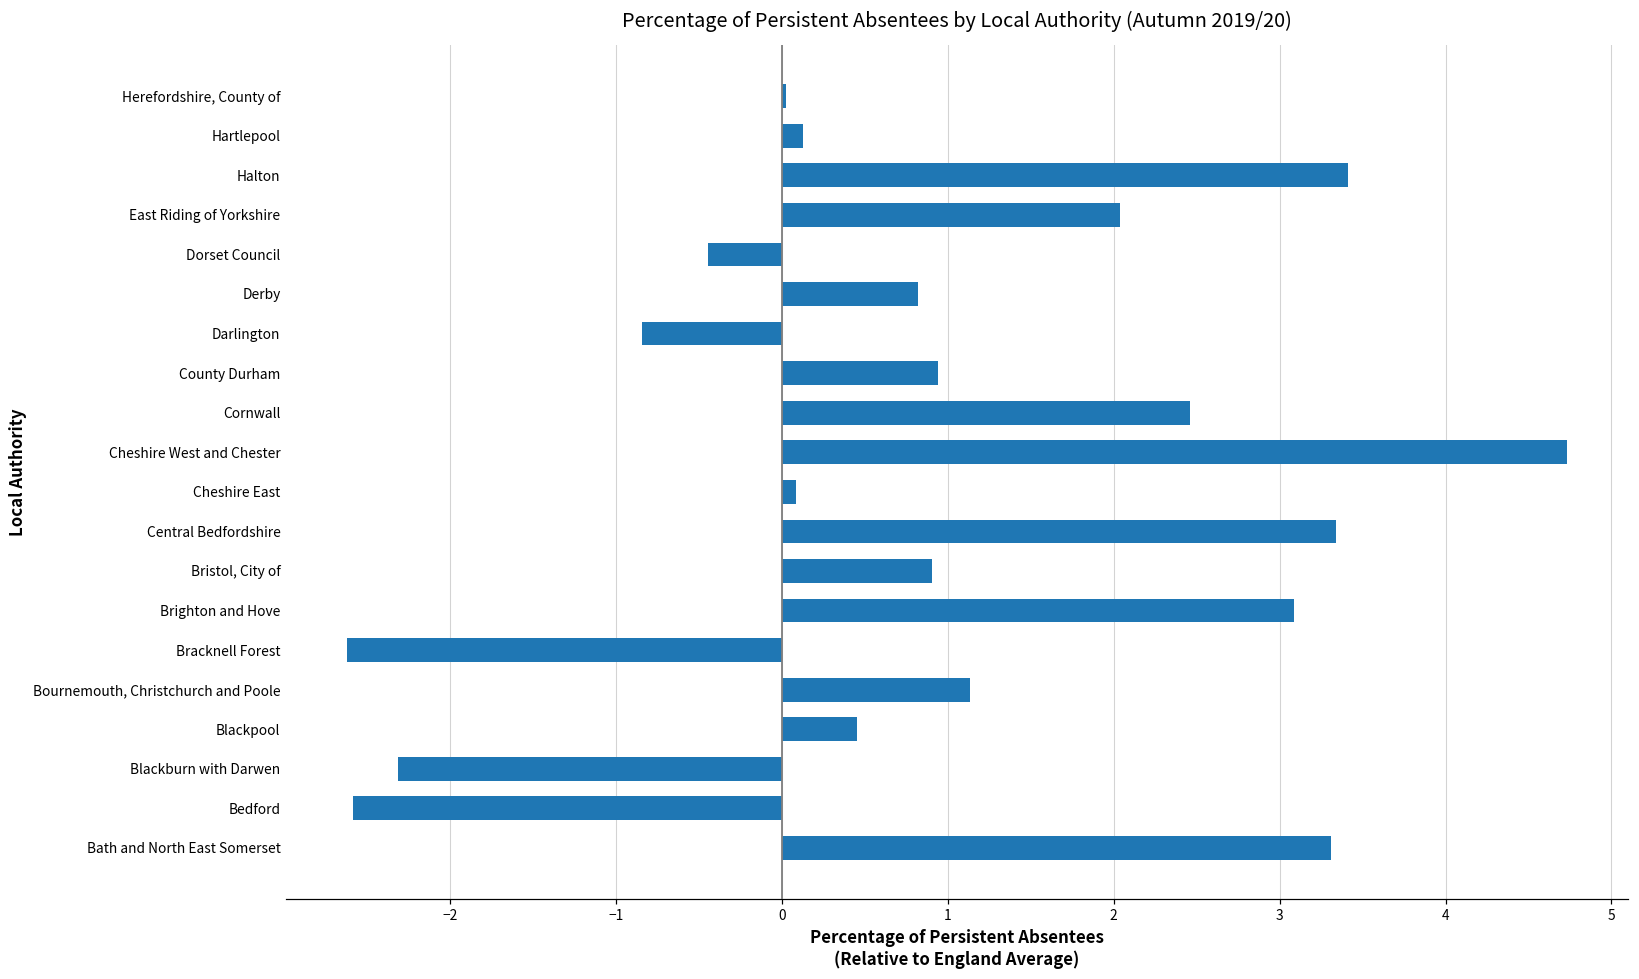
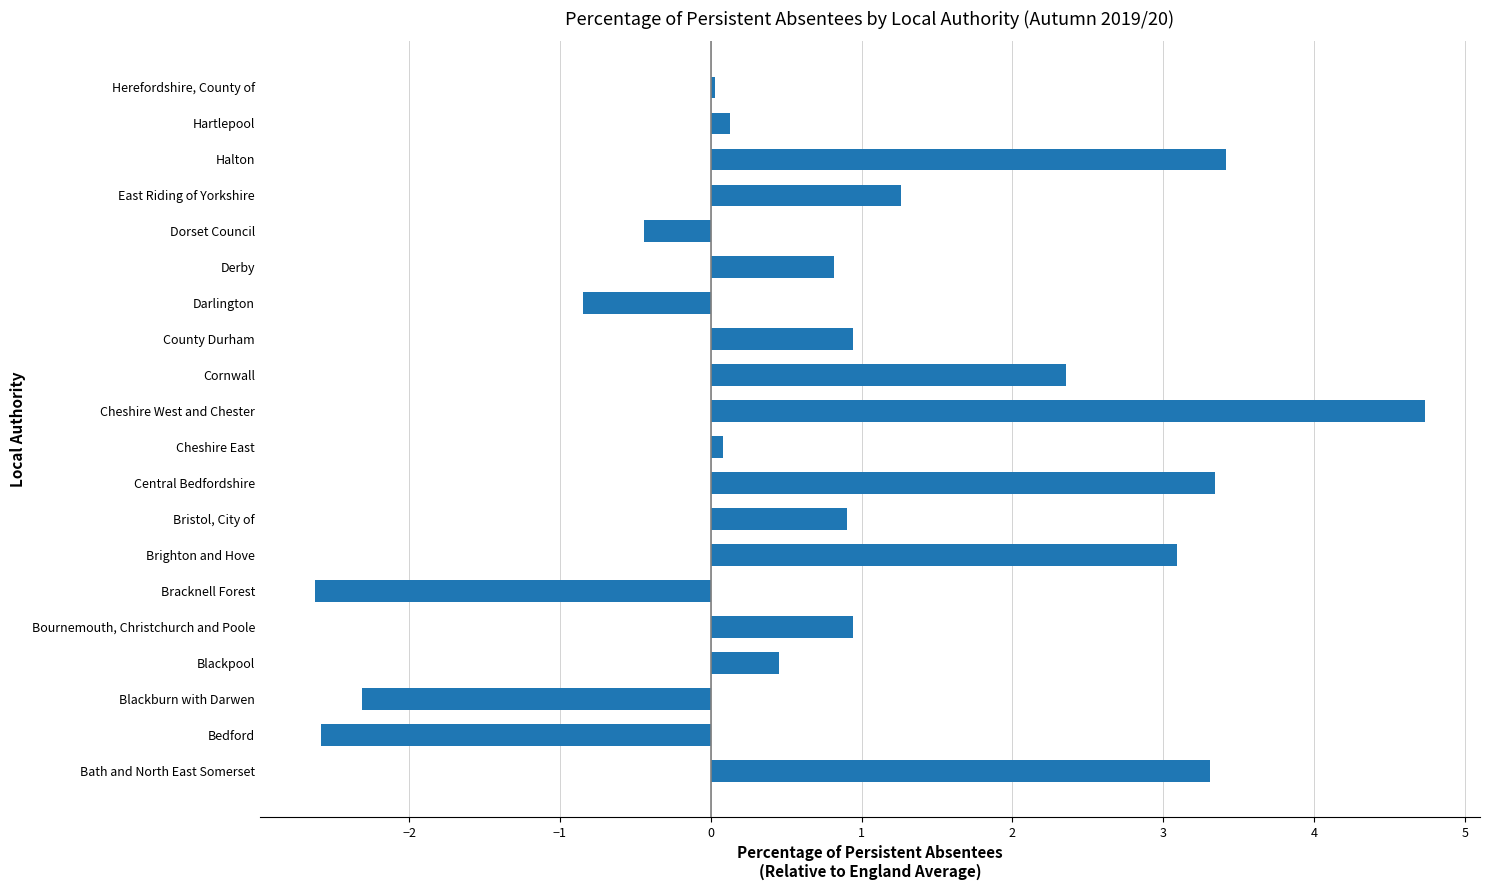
  {
    "Herefordshire, County of": 0.03,
    "Hartlepool": 0.13,
    "Halton": 3.41,
-   "East Riding of Yorkshire": 2.04,
+   "East Riding of Yorkshire": 1.26,
    "Dorset Council": -0.44,
    "Derby": 0.82,
    "Darlington": -0.84,
    "County Durham": 0.94,
-   "Cornwall": 2.46,
+   "Cornwall": 2.35,
    "Cheshire West and Chester": 4.73,
    "Cheshire East": 0.08,
    "Central Bedfordshire": 3.34,
    "Bristol, City of": 0.91,
    "Brighton and Hove": 3.09,
    "Bracknell Forest": -2.62,
-   "Bournemouth, Christchurch and Poole": 1.13,
+   "Bournemouth, Christchurch and Poole": 0.94,
    "Blackpool": 0.45,
    "Blackburn with Darwen": -2.31,
    "Bedford": -2.58,
    "Bath and North East Somerset": 3.31
  }
